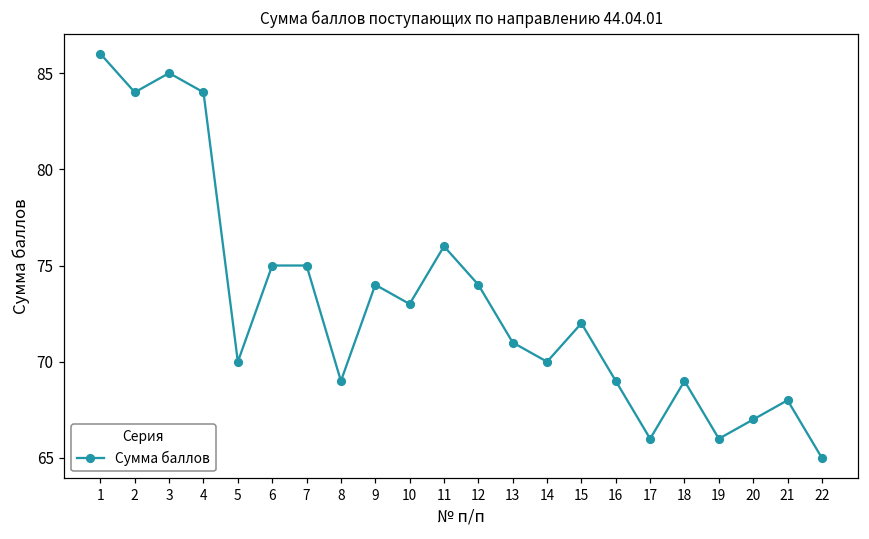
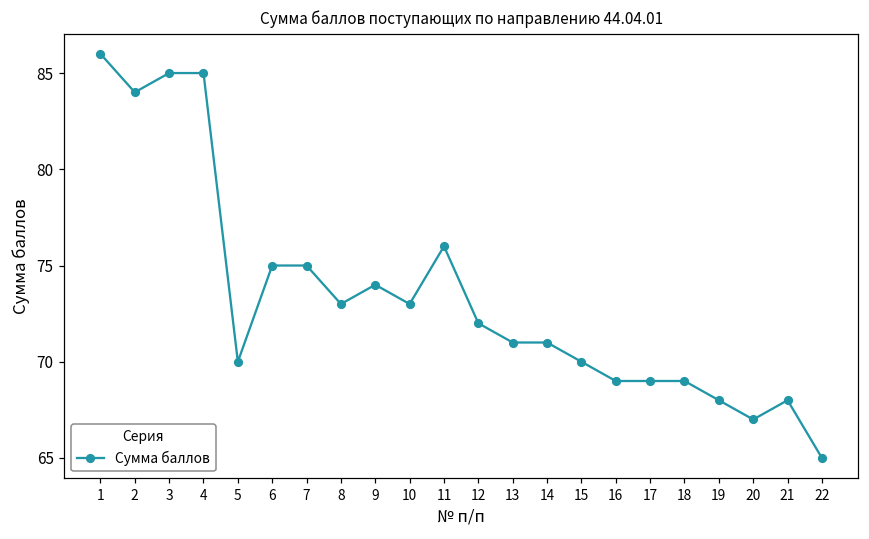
  {
    "1": 86,
    "2": 84,
    "3": 85,
-   "4": 84,
+   "4": 85,
    "5": 70,
    "6": 75,
    "7": 75,
-   "8": 69,
+   "8": 73,
    "9": 74,
    "10": 73,
    "11": 76,
-   "12": 74,
+   "12": 72,
    "13": 71,
-   "14": 70,
-   "15": 72,
+   "14": 71,
+   "15": 70,
    "16": 69,
-   "17": 66,
+   "17": 69,
    "18": 69,
-   "19": 66,
+   "19": 68,
    "20": 67,
    "21": 68,
    "22": 65
  }
